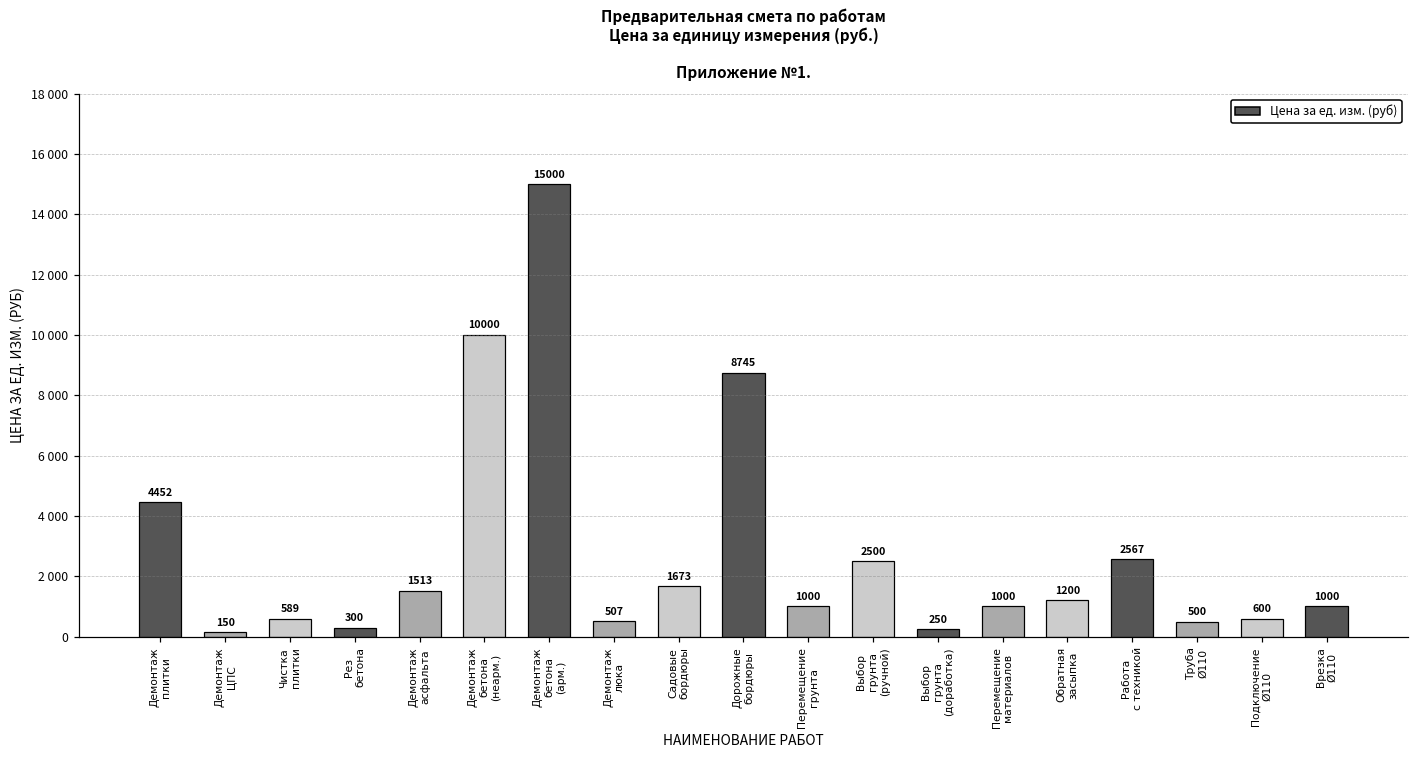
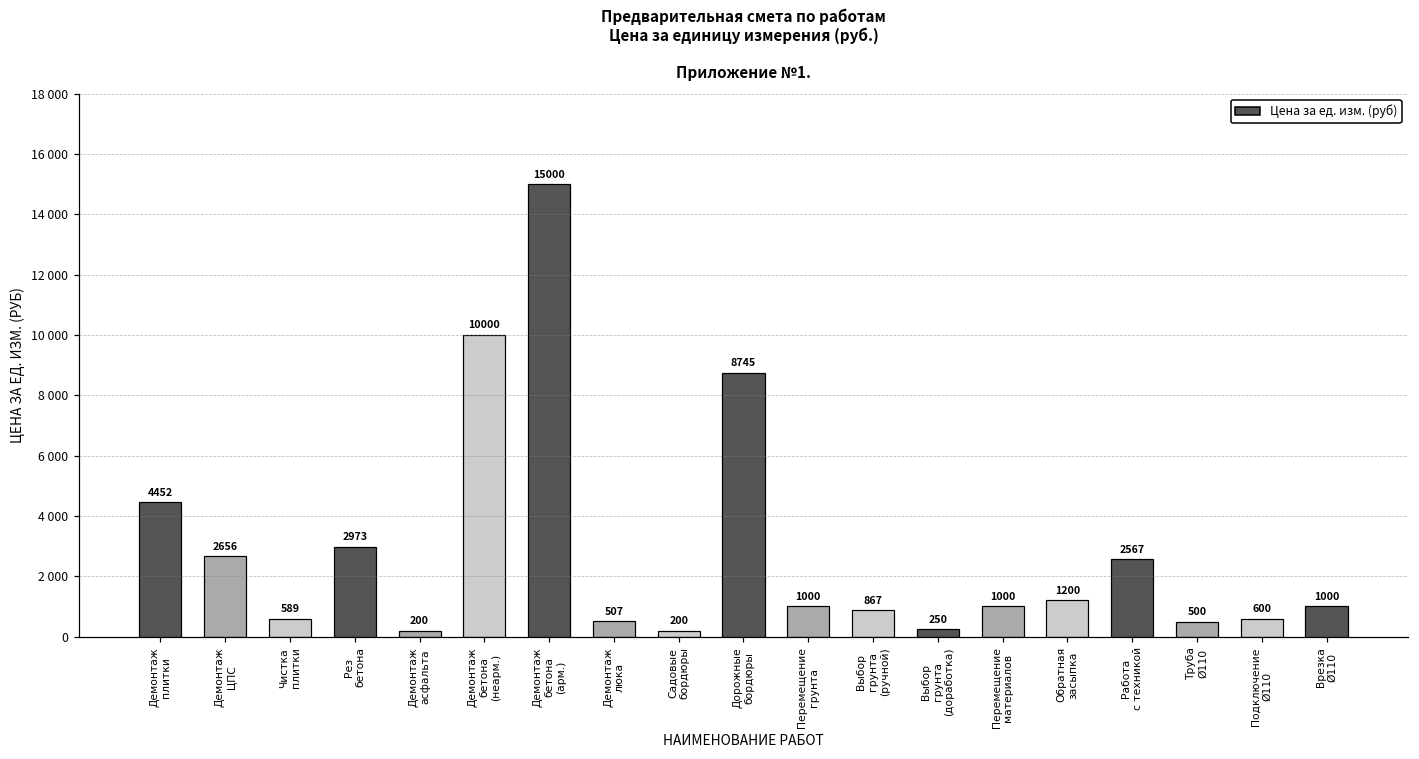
  {
    "Демонтаж плитки": 4452,
-   "Демонтаж ЦПС": 150,
+   "Демонтаж ЦПС": 2656,
    "Чистка плитки": 589,
-   "Рез бетона": 300,
-   "Демонтаж асфальта": 1513,
+   "Рез бетона": 2973,
+   "Демонтаж асфальта": 200,
    "Демонтаж бетона (неарм.)": 10000,
    "Демонтаж бетона (арм.)": 15000,
    "Демонтаж люка": 507,
-   "Садовые бордюры": 1673,
+   "Садовые бордюры": 200,
    "Дорожные бордюры": 8745,
    "Перемещение грунта": 1000,
-   "Выбор грунта (ручной)": 2500,
+   "Выбор грунта (ручной)": 867,
    "Выбор грунта (доработка)": 250,
    "Перемещение материалов": 1000,
    "Обратная засыпка": 1200,
    "Работа с техникой": 2567,
    "Труба Ø110": 500,
    "Подключение Ø110": 600,
    "Врезка Ø110": 1000
  }
